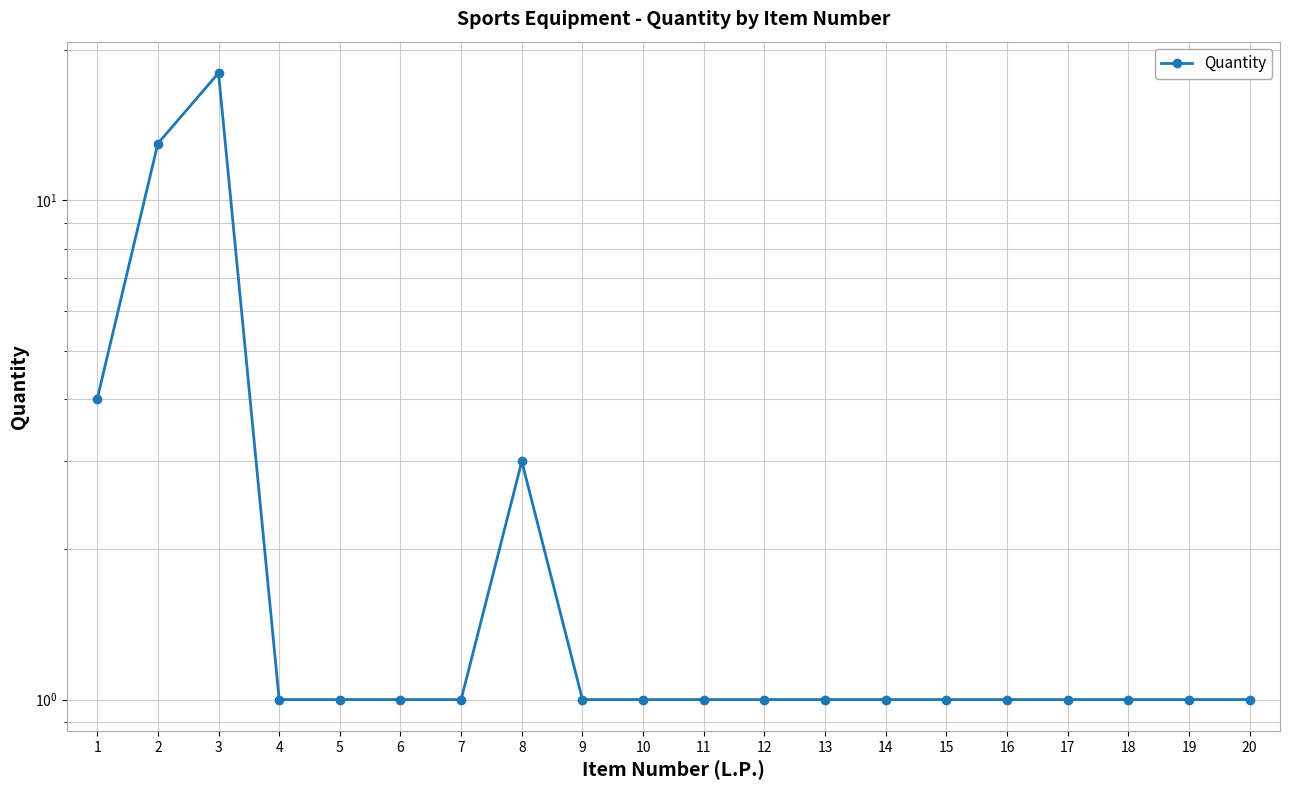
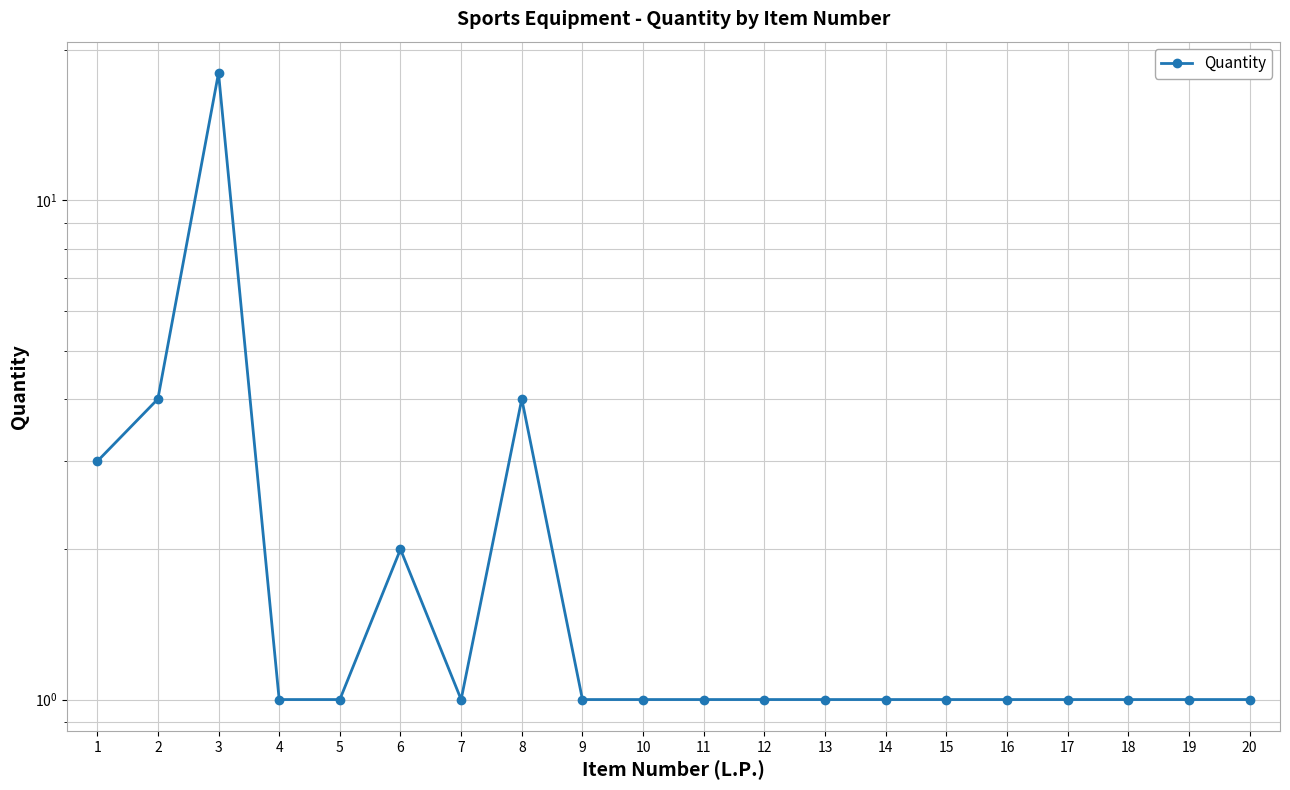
  {
-   "1": 4,
-   "2": 13,
+   "1": 3,
+   "2": 4,
    "3": 18,
    "4": 1,
    "5": 1,
-   "6": 1,
+   "6": 2,
    "7": 1,
-   "8": 3,
+   "8": 4,
    "9": 1,
    "10": 1,
    "11": 1,
    "12": 1,
    "13": 1,
    "14": 1,
    "15": 1,
    "16": 1,
    "17": 1,
    "18": 1,
    "19": 1,
    "20": 1
  }
